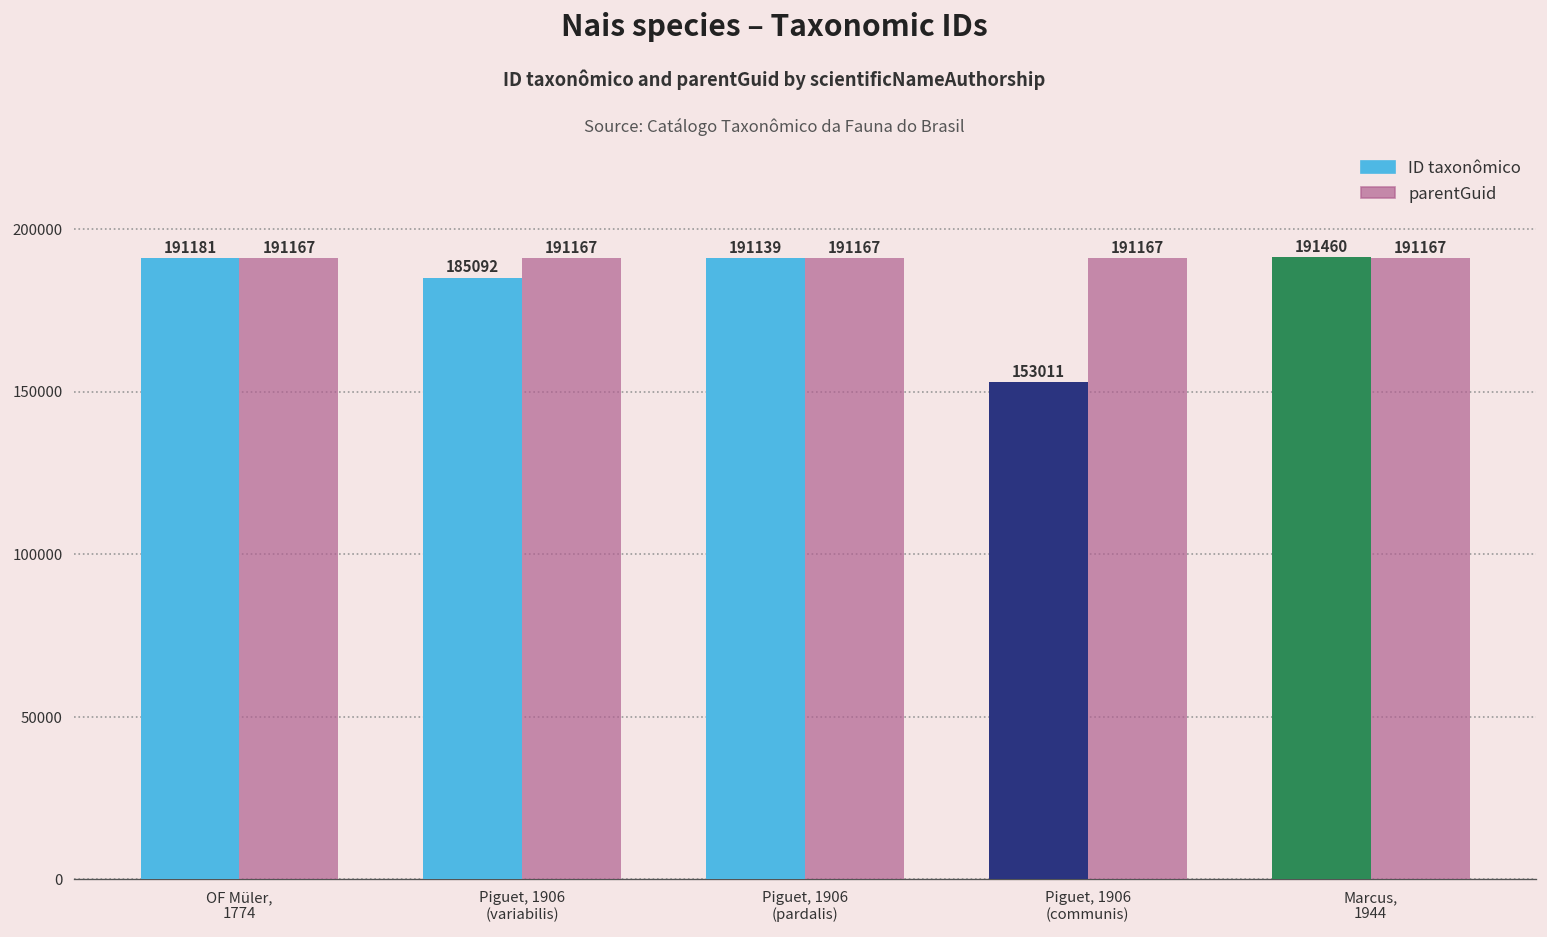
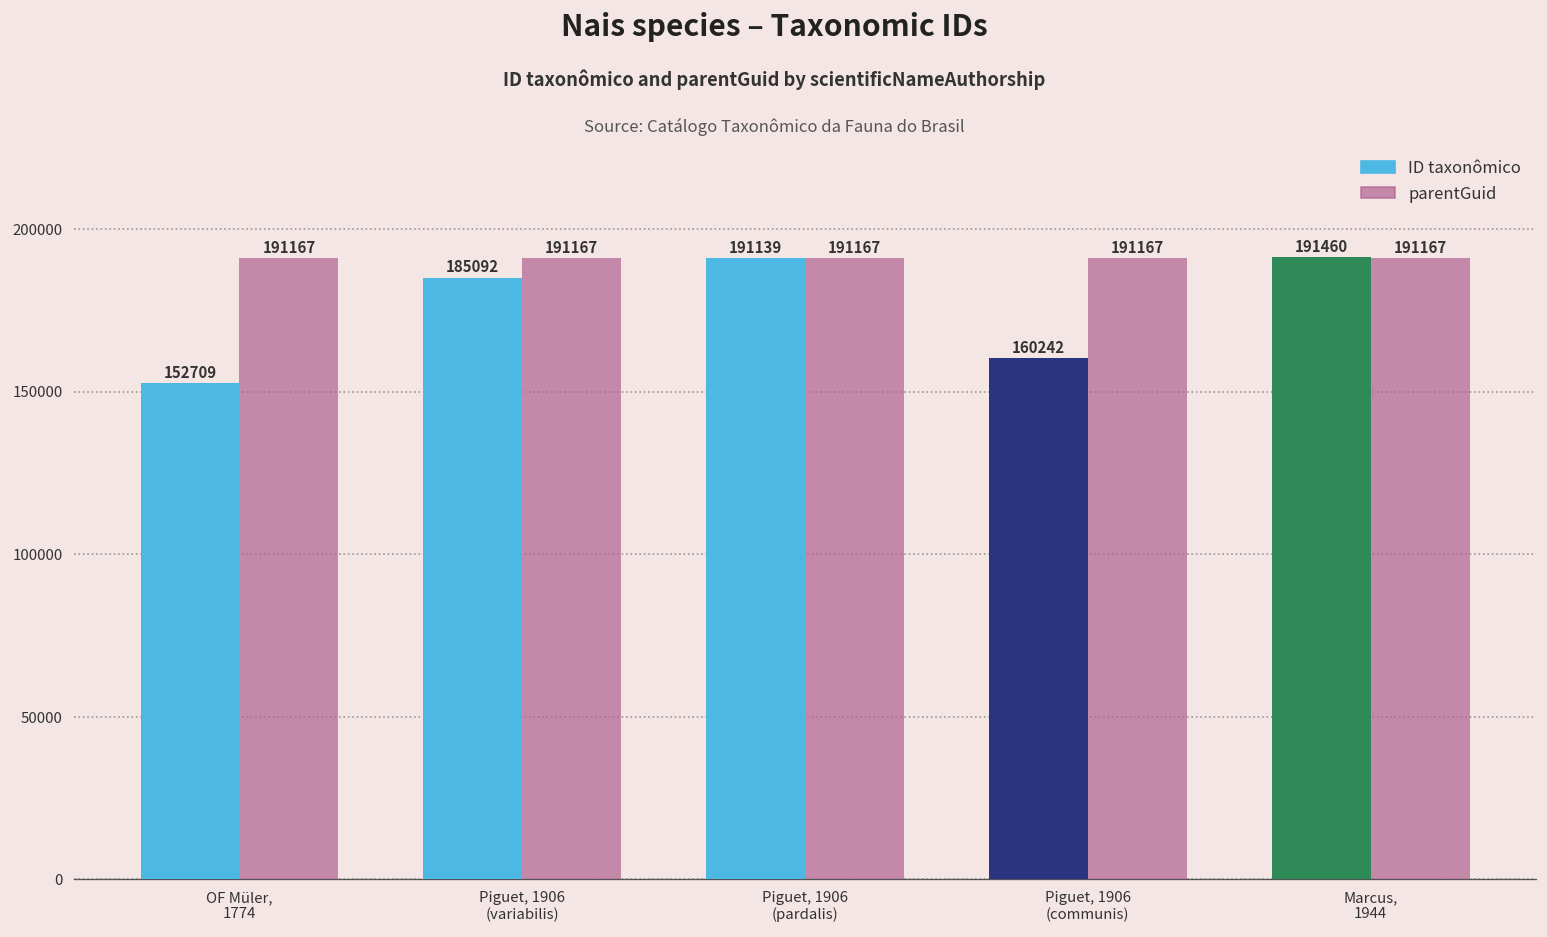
  {
    "ID taxonômico": {
-     "OF Müler, 1774": 191181,
+     "OF Müler, 1774": 152709,
      "Piguet, 1906 (variabilis)": 185092,
      "Piguet, 1906 (pardalis)": 191139,
-     "Piguet, 1906 (communis)": 153011,
+     "Piguet, 1906 (communis)": 160242,
      "Marcus, 1944": 191460
    },
    "parentGuid": {
      "OF Müler, 1774": 191167,
      "Piguet, 1906 (variabilis)": 191167,
      "Piguet, 1906 (pardalis)": 191167,
      "Piguet, 1906 (communis)": 191167,
      "Marcus, 1944": 191167
    }
  }
